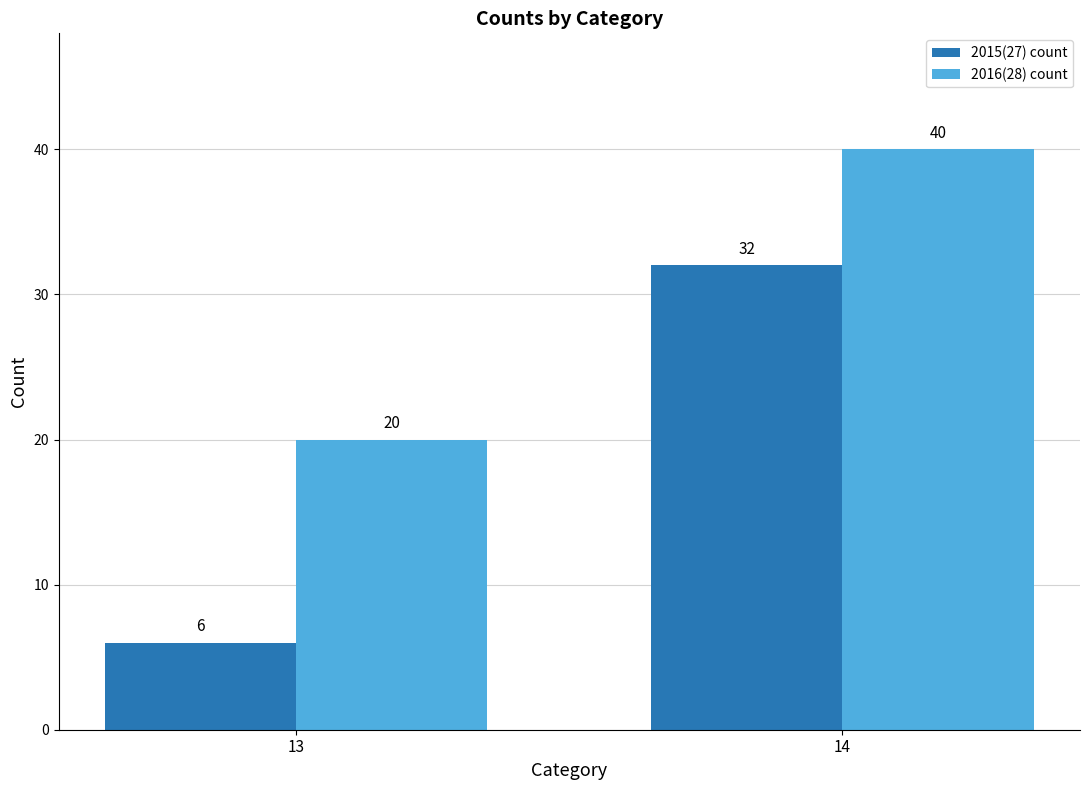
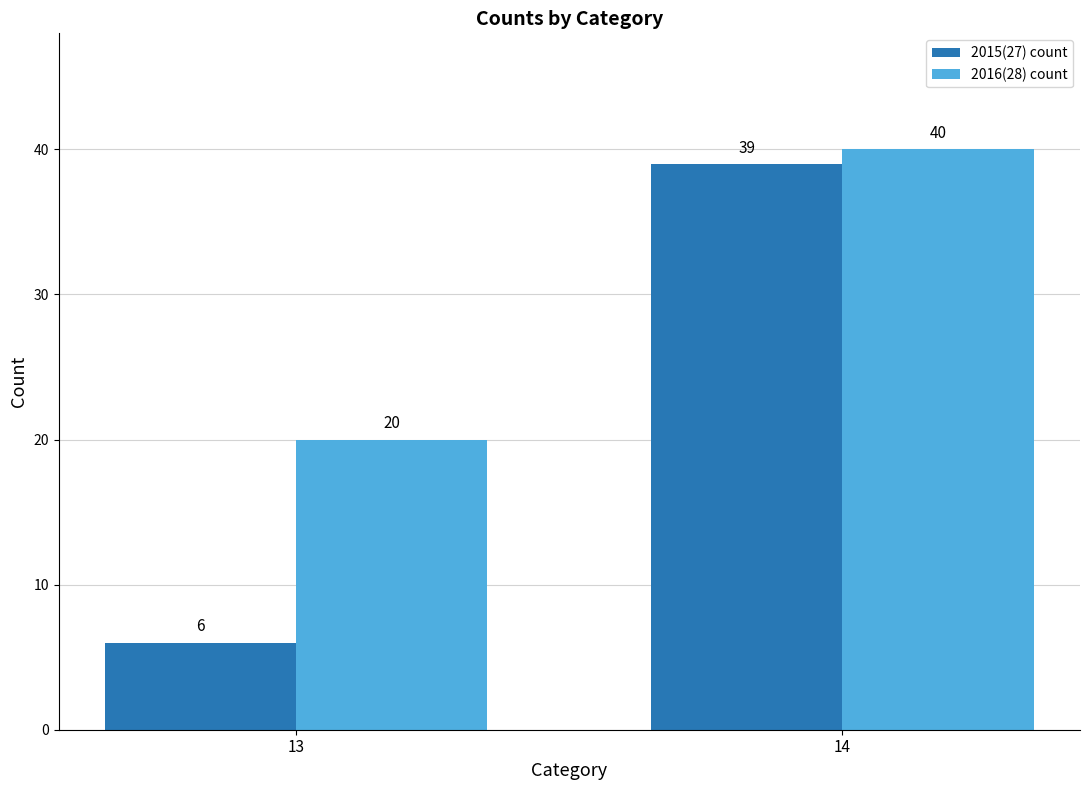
  {
    "2015(27) count": {
      "13": 6,
-     "14": 32
+     "14": 39
    },
    "2016(28) count": {
      "13": 20,
      "14": 40
    }
  }
